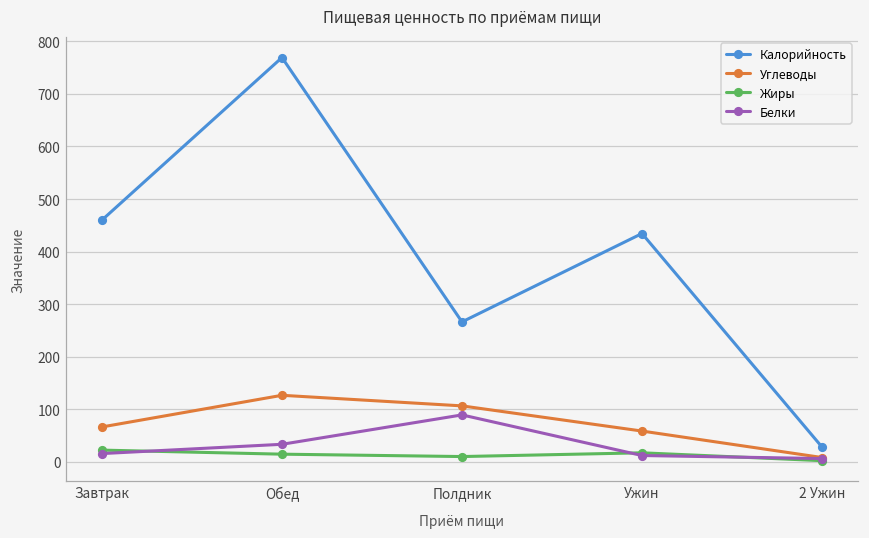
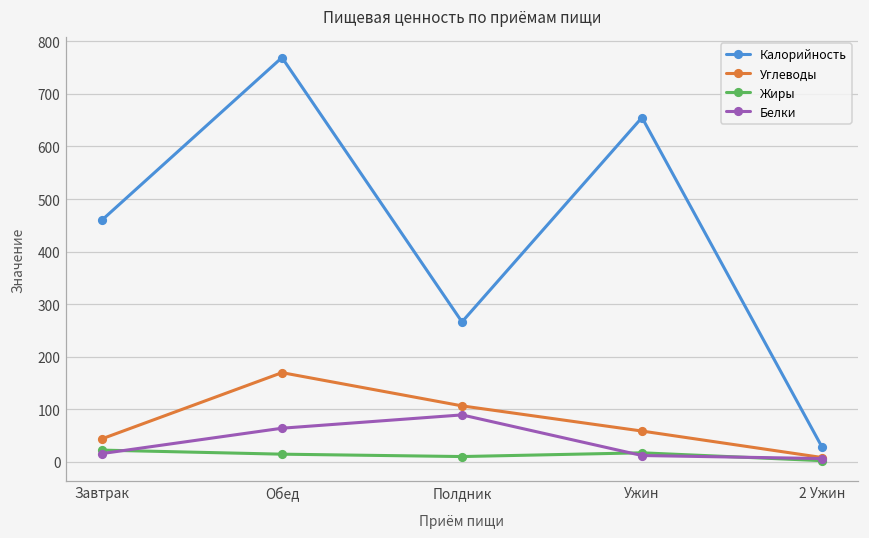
  {
    "Калорийность": {
      "Завтрак": 460,
      "Обед": 770,
      "Полдник": 270,
-     "Ужин": 430,
+     "Ужин": 660,
      "2 Ужин": 30
    },
    "Углеводы": {
-     "Завтрак": 70,
-     "Обед": 130,
+     "Завтрак": 40,
+     "Обед": 170,
      "Полдник": 110,
      "Ужин": 60
    },
    "Жиры": {
      "Завтрак": 20,
      "Обед": 10,
      "Полдник": 10
    },
    "Белки": {
      "Завтрак": 20,
-     "Обед": 30,
+     "Обед": 60,
      "Полдник": 90
    }
  }
